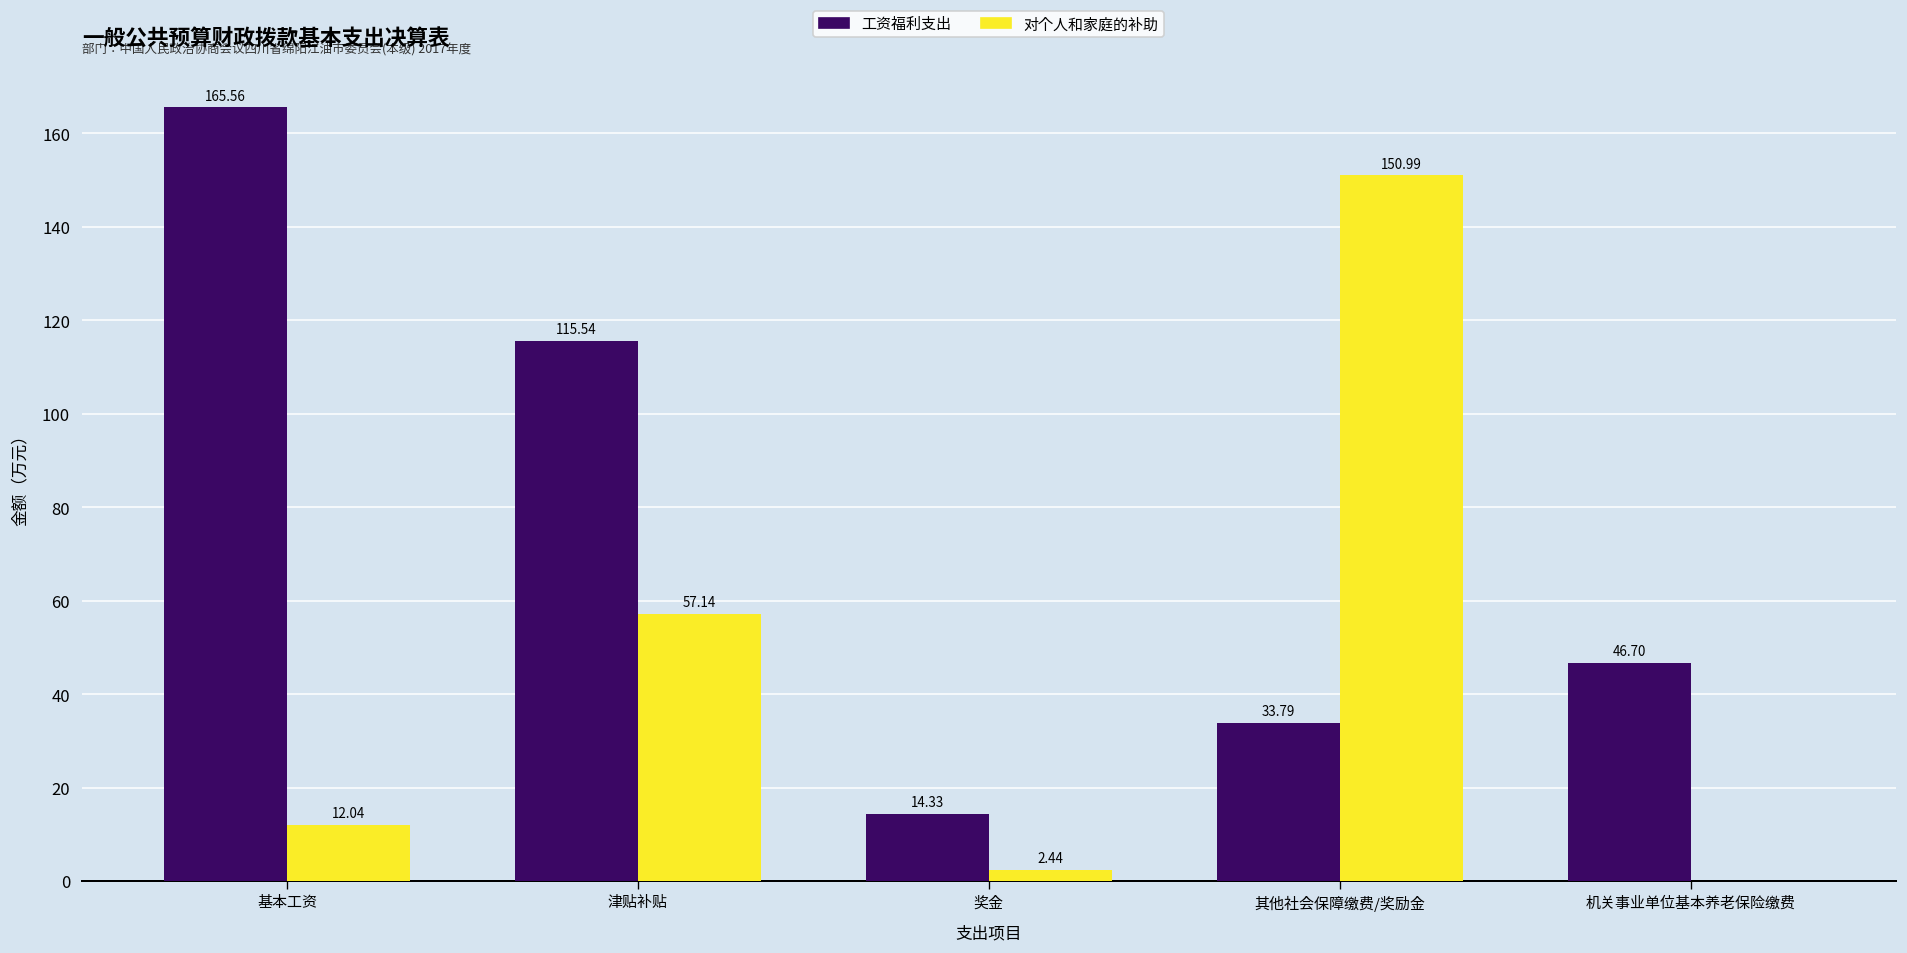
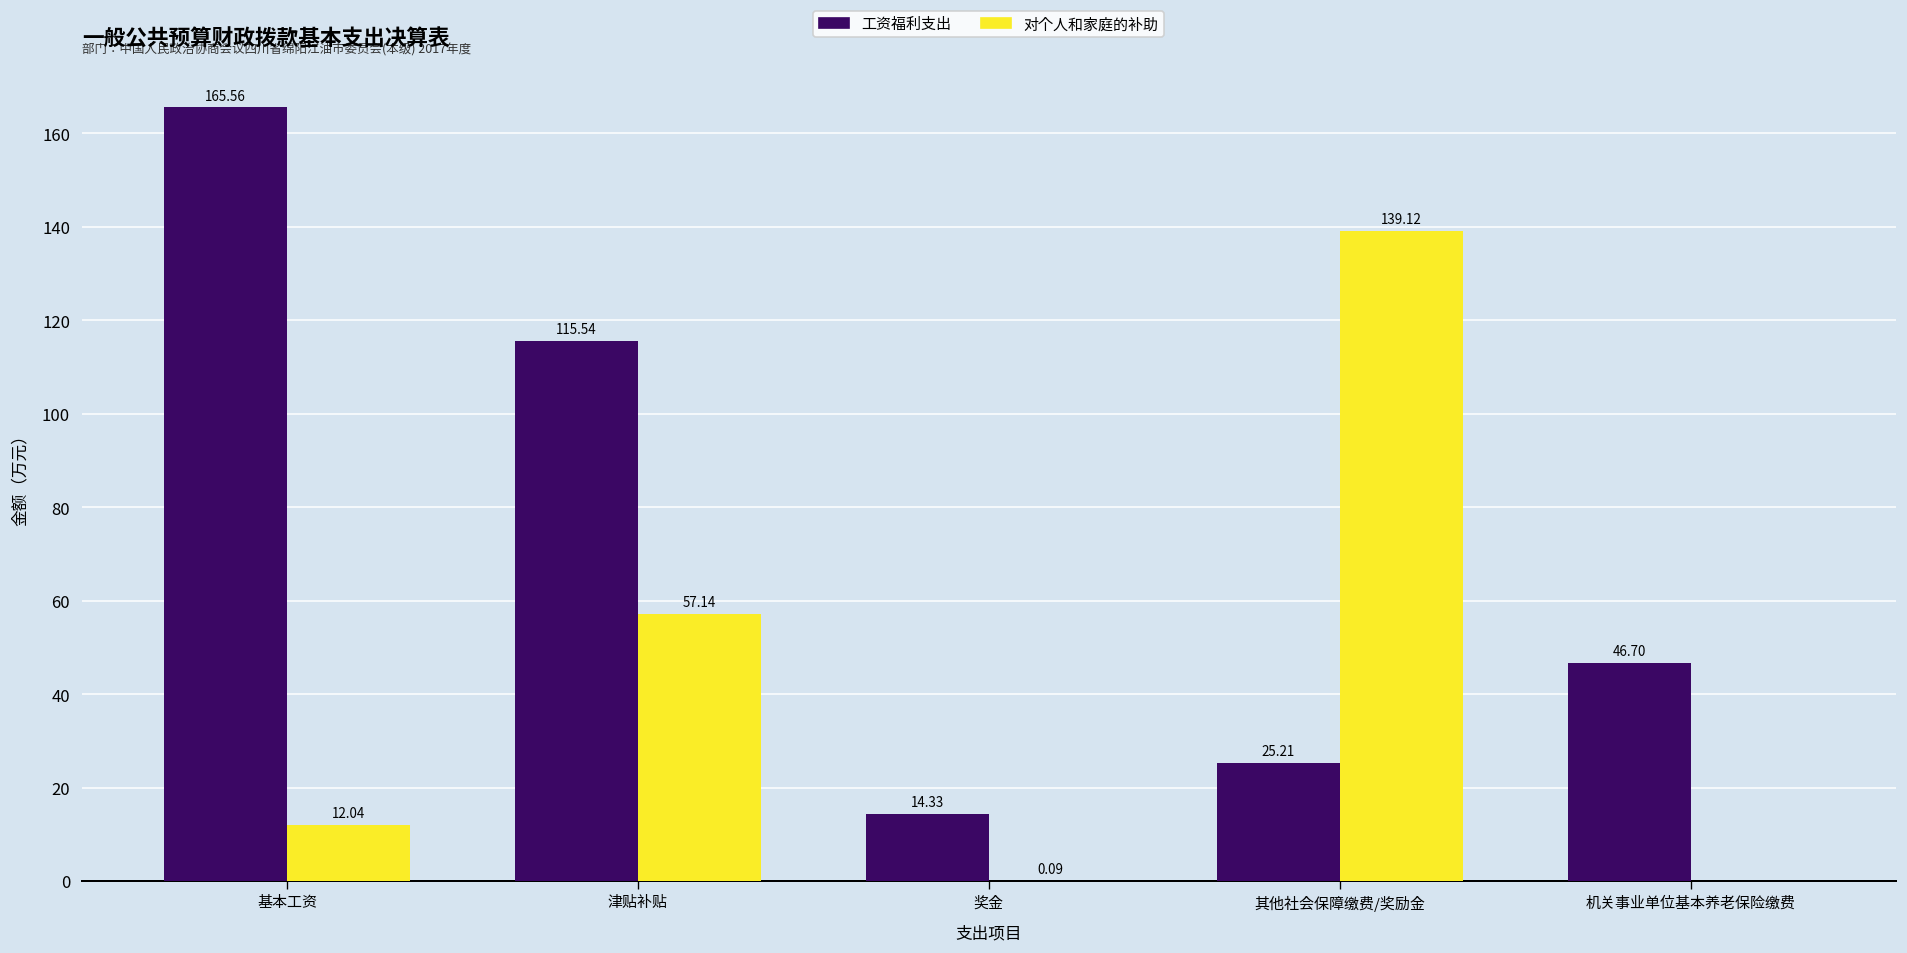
  {
    "工资福利支出": {
      "基本工资": 165.56,
      "津贴补贴": 115.54,
      "奖金": 14.33,
-     "其他社会保障缴费/奖励金": 33.79,
+     "其他社会保障缴费/奖励金": 25.21,
      "机关事业单位基本养老保险缴费": 46.70
    },
    "对个人和家庭的补助": {
      "基本工资": 12.04,
      "津贴补贴": 57.14,
-     "奖金": 2.44,
-     "其他社会保障缴费/奖励金": 150.99
+     "奖金": 0.09,
+     "其他社会保障缴费/奖励金": 139.12
    }
  }
